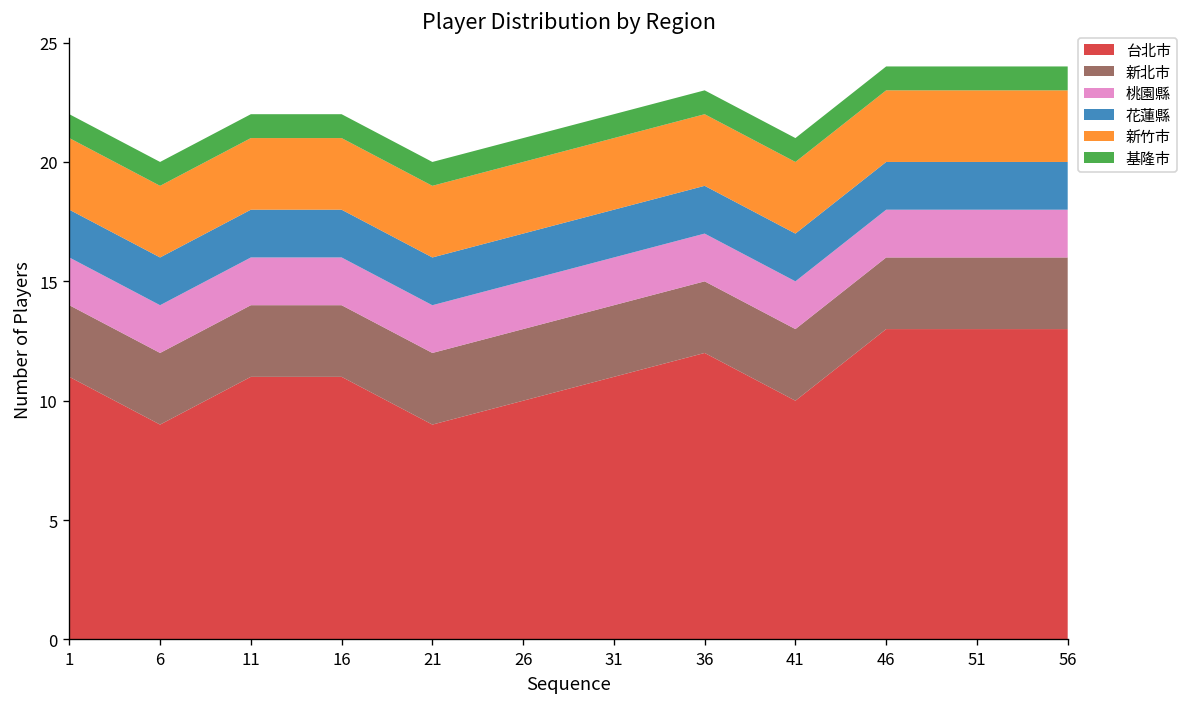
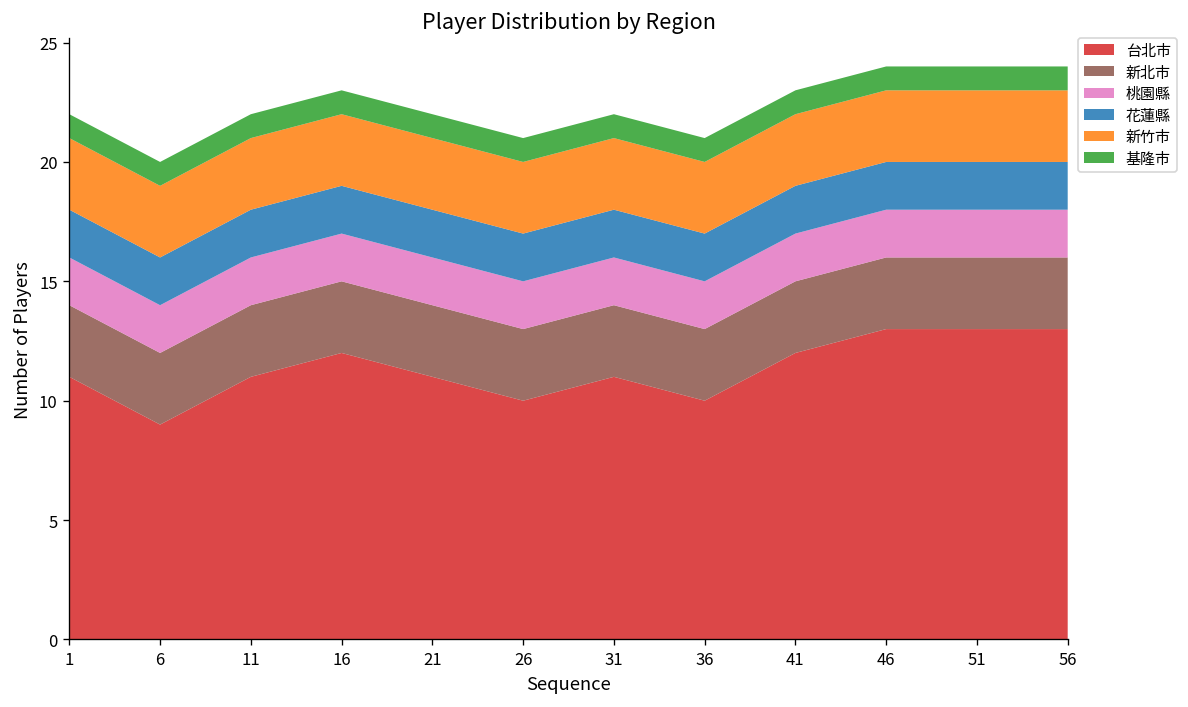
  {
    "台北市": {
      "1": 11,
      "6": 9,
      "11": 11,
-     "16": 11,
-     "21": 9,
+     "16": 12,
+     "21": 11,
      "26": 10,
      "31": 11,
-     "36": 12,
-     "41": 10,
+     "36": 10,
+     "41": 12,
      "46": 13,
      "51": 13,
      "56": 13
    },
    "新北市": {
      "1": 3,
      "6": 3,
      "11": 3,
      "16": 3,
      "21": 3,
      "26": 3,
      "31": 3,
      "36": 3,
      "41": 3,
      "46": 3,
      "51": 3,
      "56": 3
    },
    "桃園縣": {
      "1": 2,
      "6": 2,
      "11": 2,
      "16": 2,
      "21": 2,
      "26": 2,
      "31": 2,
      "36": 2,
      "41": 2,
      "46": 2,
      "51": 2,
      "56": 2
    },
    "花蓮縣": {
      "1": 2,
      "6": 2,
      "11": 2,
      "16": 2,
      "21": 2,
      "26": 2,
      "31": 2,
      "36": 2,
      "41": 2,
      "46": 2,
      "51": 2,
      "56": 2
    },
    "新竹市": {
      "1": 3,
      "6": 3,
      "11": 3,
      "16": 3,
      "21": 3,
      "26": 3,
      "31": 3,
      "36": 3,
      "41": 3,
      "46": 3,
      "51": 3,
      "56": 3
    },
    "基隆市": {
      "1": 1,
      "6": 1,
      "11": 1,
      "16": 1,
      "21": 1,
      "26": 1,
      "31": 1,
      "36": 1,
      "41": 1,
      "46": 1,
      "51": 1,
      "56": 1
    }
  }
